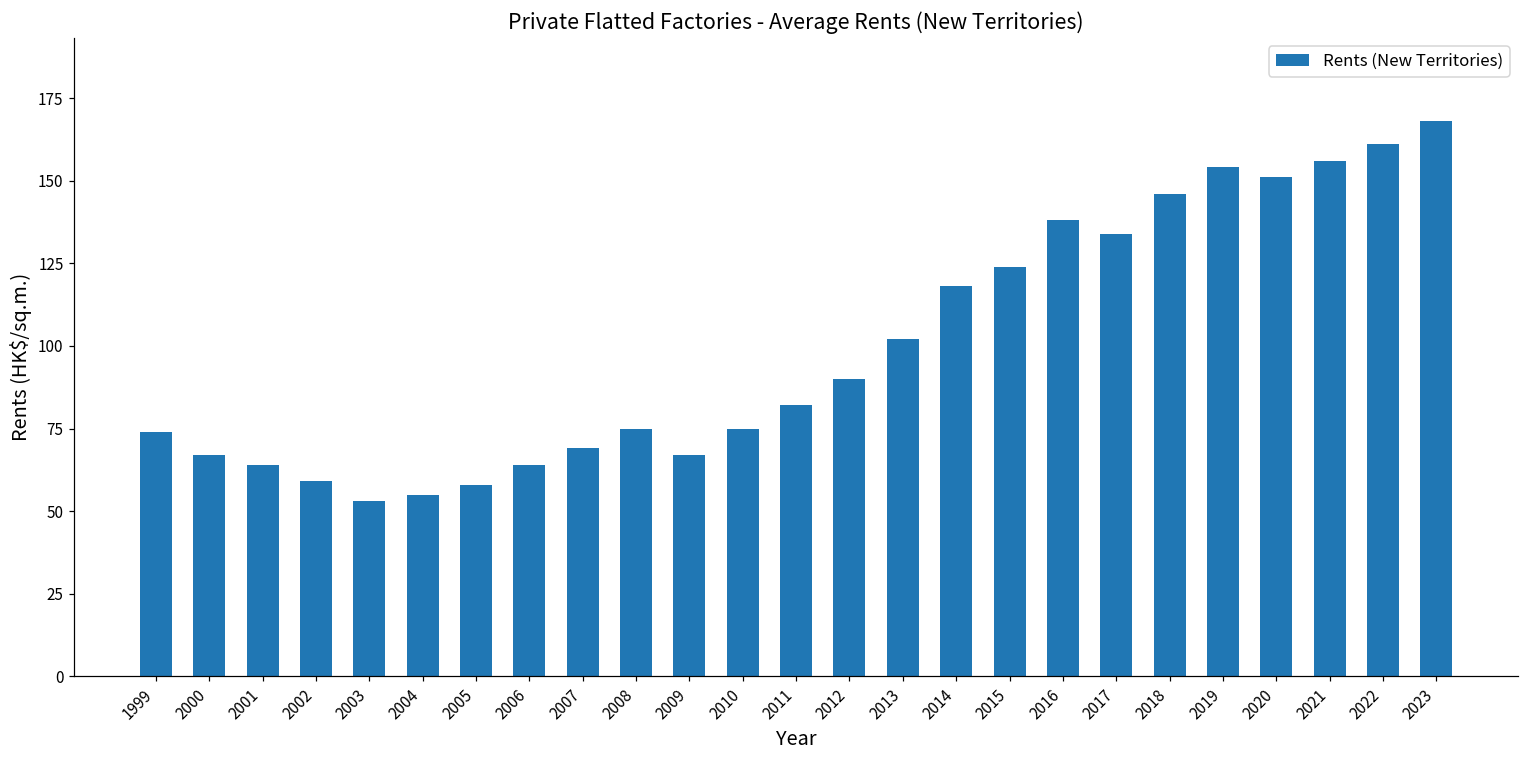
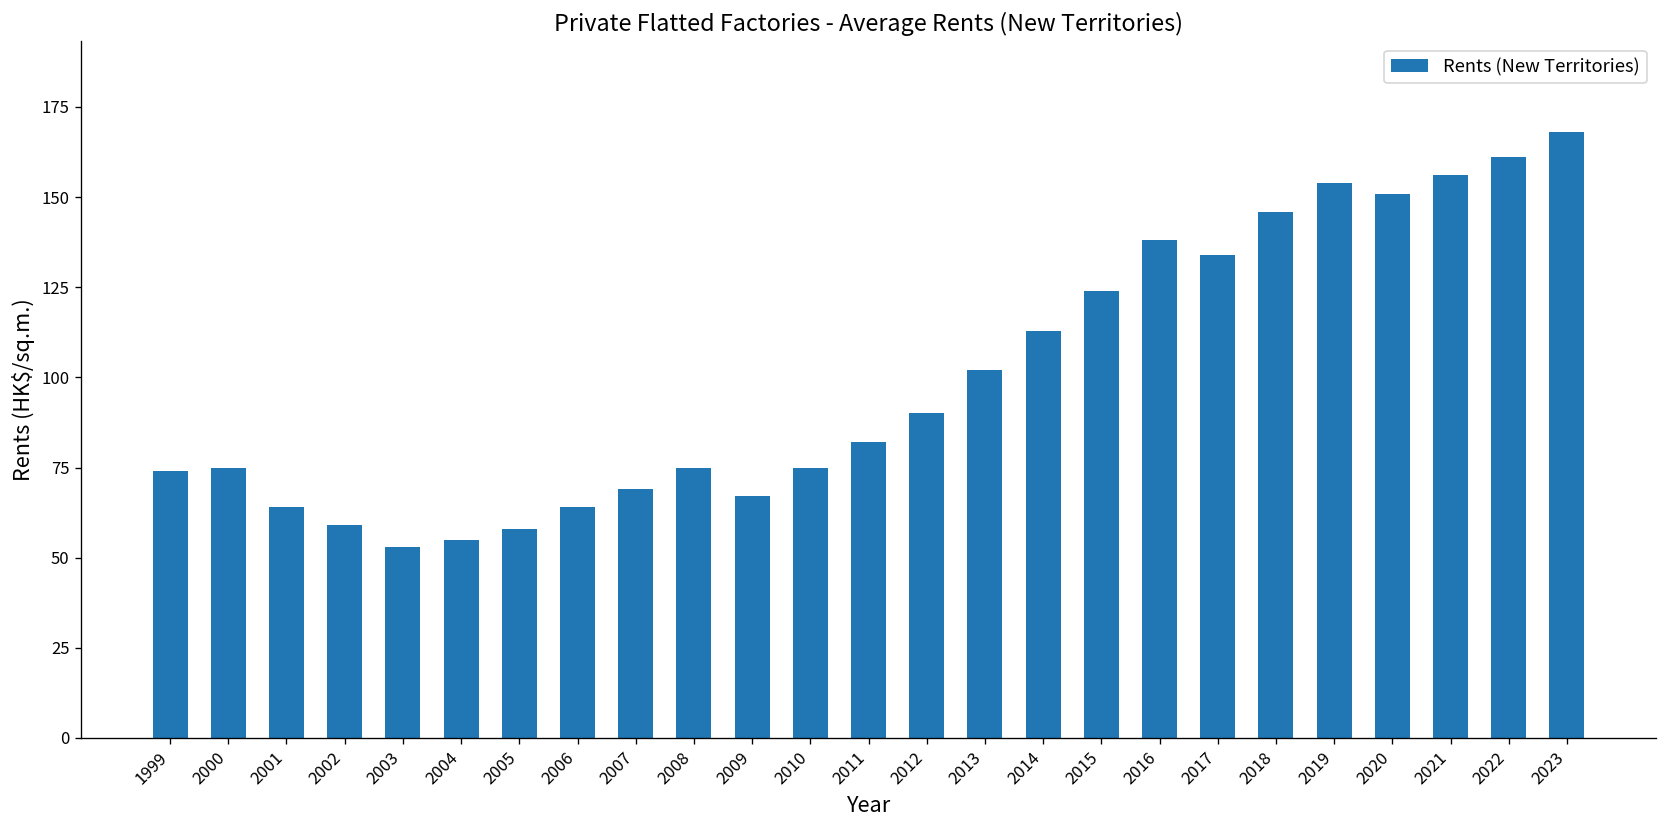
  {
    "1999": 74,
-   "2000": 67,
+   "2000": 75,
    "2001": 64,
    "2002": 59,
    "2003": 53,
    "2004": 55,
    "2005": 58,
    "2006": 64,
    "2007": 69,
    "2008": 75,
    "2009": 67,
    "2010": 75,
    "2011": 82,
    "2012": 90,
    "2013": 102,
-   "2014": 118,
+   "2014": 113,
    "2015": 124,
    "2016": 138,
    "2017": 134,
    "2018": 146,
    "2019": 154,
    "2020": 151,
    "2021": 156,
    "2022": 161,
    "2023": 168
  }
